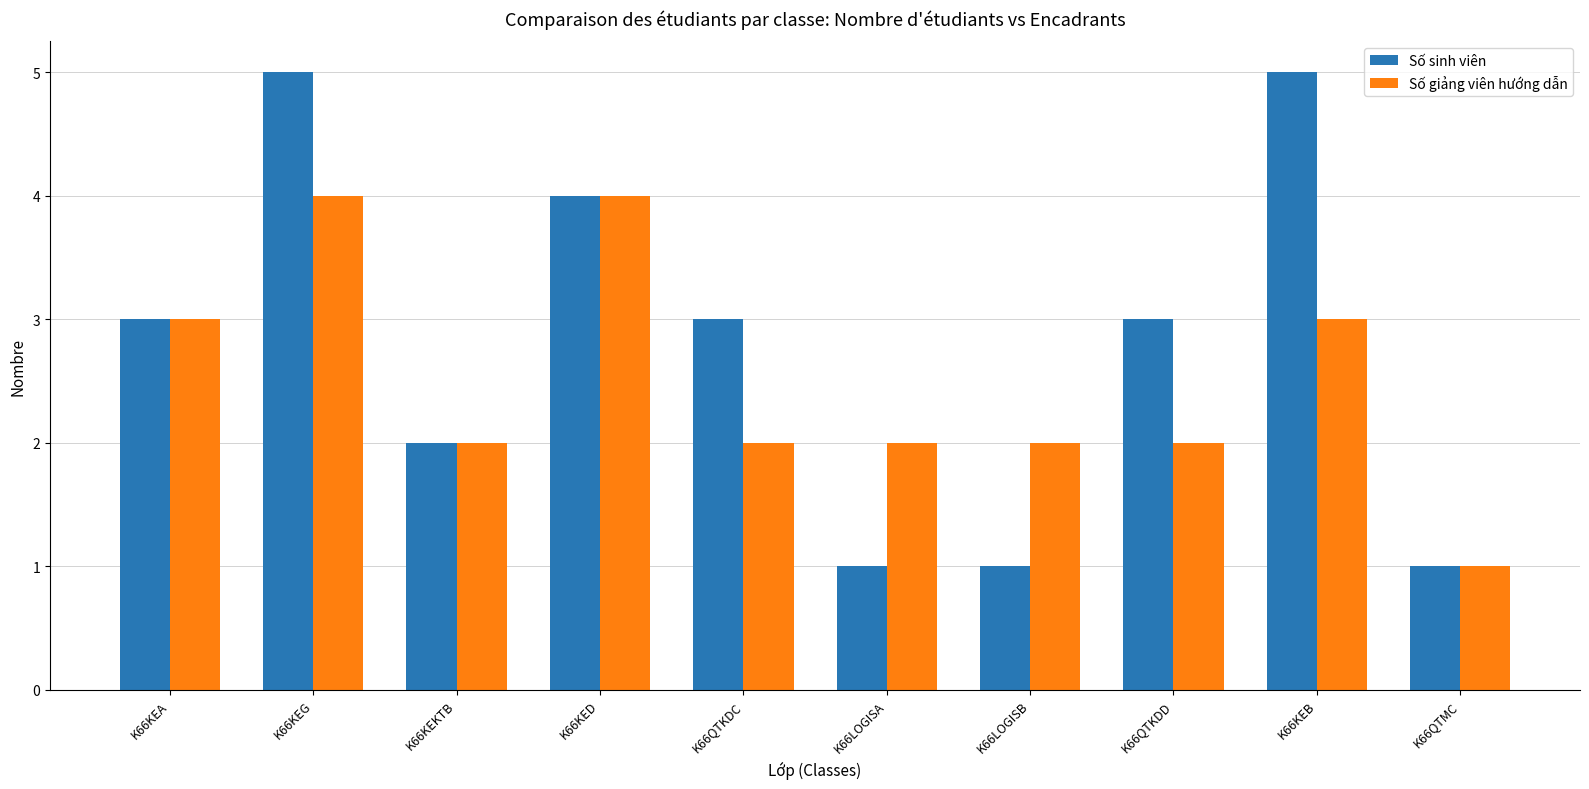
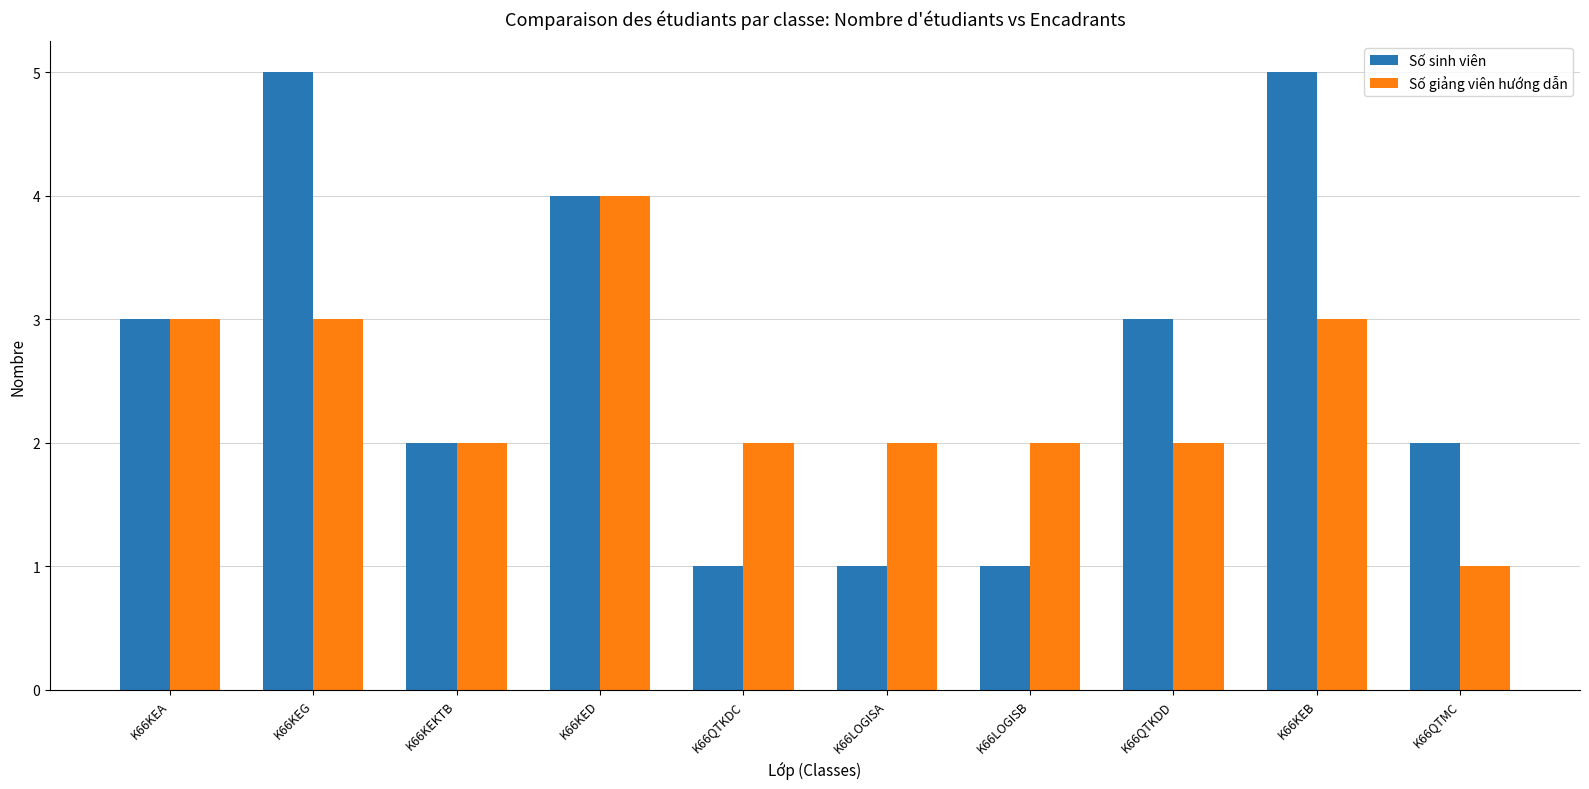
  {
    "Số sinh viên": {
      "K66KEA": 3,
      "K66KEG": 5,
      "K66KEKTB": 2,
      "K66KED": 4,
-     "K66QTKDC": 3,
+     "K66QTKDC": 1,
      "K66LOGISA": 1,
      "K66LOGISB": 1,
      "K66QTKDD": 3,
      "K66KEB": 5,
-     "K66QTMC": 1
+     "K66QTMC": 2
    },
    "Số giảng viên hướng dẫn": {
      "K66KEA": 3,
-     "K66KEG": 4,
+     "K66KEG": 3,
      "K66KEKTB": 2,
      "K66KED": 4,
      "K66QTKDC": 2,
      "K66LOGISA": 2,
      "K66LOGISB": 2,
      "K66QTKDD": 2,
      "K66KEB": 3,
      "K66QTMC": 1
    }
  }
